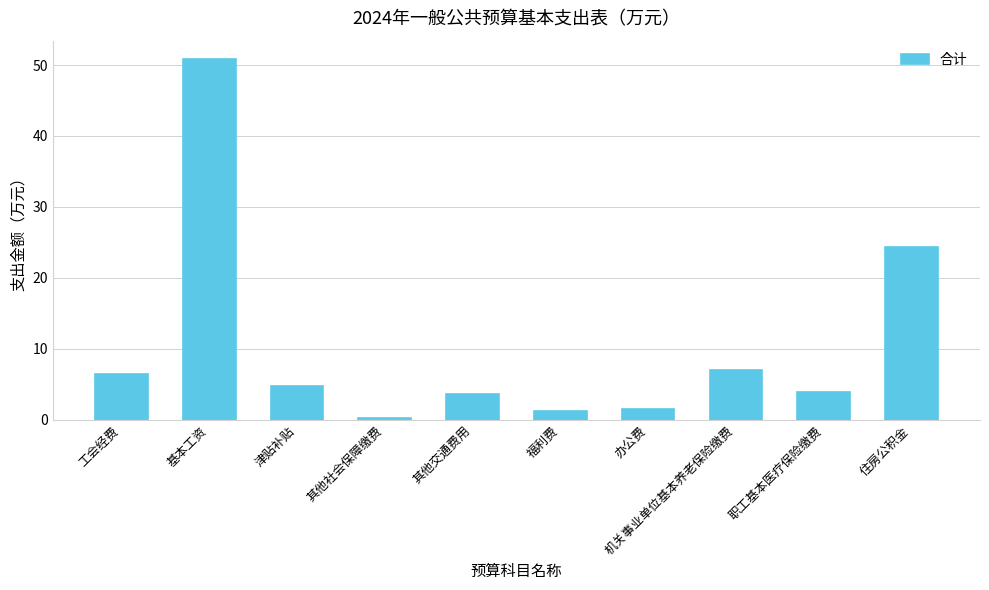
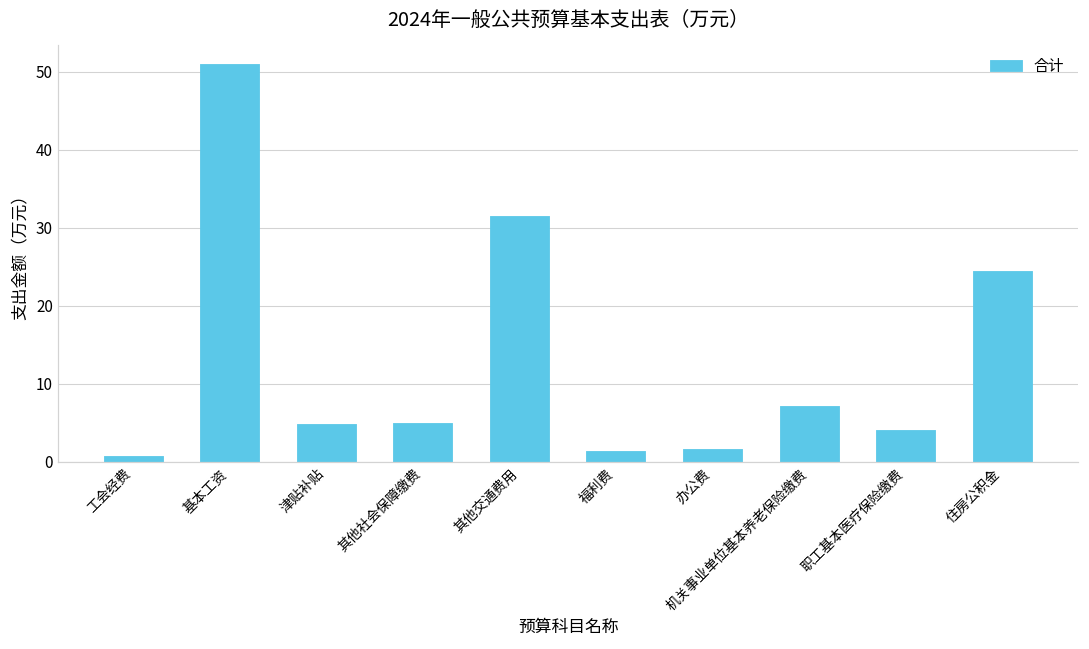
  {
-   "工会经费": 6,
+   "工会经费": 1,
    "基本工资": 51,
    "津贴补贴": 5,
-   "其他社会保障缴费": 0,
-   "其他交通费用": 4,
+   "其他社会保障缴费": 5,
+   "其他交通费用": 31,
    "福利费": 1,
    "办公费": 1,
    "机关事业单位基本养老保险缴费": 7,
    "职工基本医疗保险缴费": 4,
    "住房公积金": 24
  }
